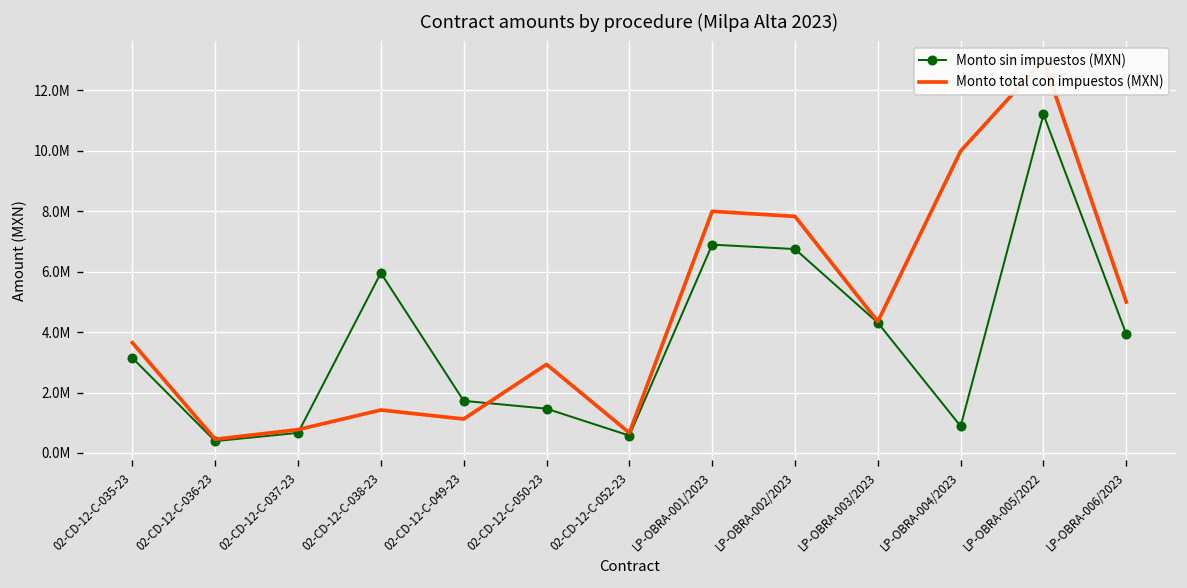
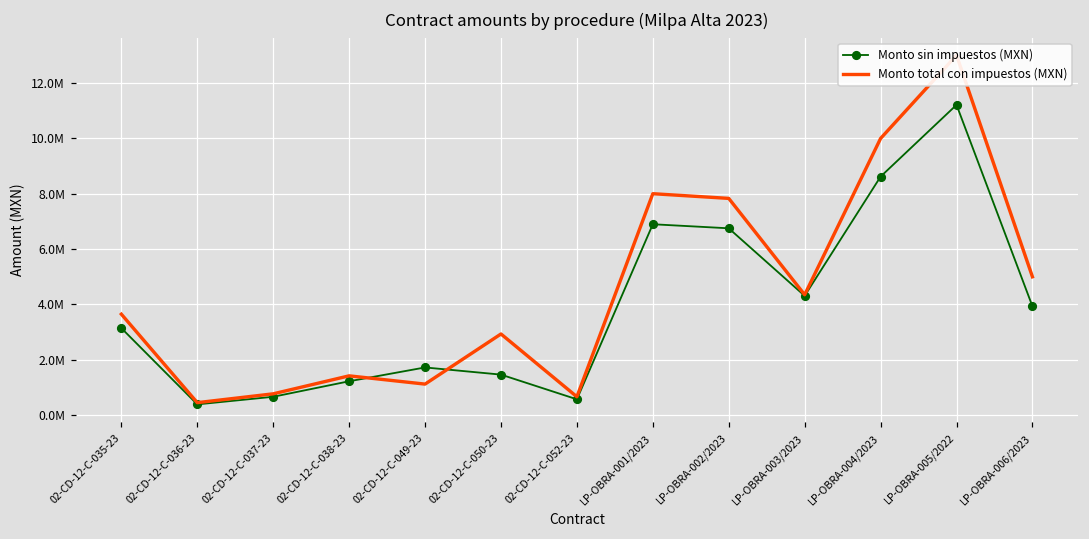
  {
    "Monto sin impuestos (MXN)": {
      "02-CD-12-C-035-23": 3100000,
      "02-CD-12-C-037-23": 700000,
-     "02-CD-12-C-038-23": 6000000,
+     "02-CD-12-C-038-23": 1200000,
      "02-CD-12-C-049-23": 1700000,
      "02-CD-12-C-050-23": 1500000,
      "LP-OBRA-001/2023": 6900000,
      "LP-OBRA-002/2023": 6700000,
-     "LP-OBRA-004/2023": 900000,
+     "LP-OBRA-004/2023": 8600000,
      "LP-OBRA-005/2022": 11200000,
      "LP-OBRA-006/2023": 3900000
    },
    "Monto total con impuestos (MXN)": {
      "02-CD-12-C-035-23": 3600000,
      "02-CD-12-C-037-23": 800000,
      "02-CD-12-C-038-23": 1400000,
      "02-CD-12-C-049-23": 1100000,
      "02-CD-12-C-050-23": 2900000,
      "LP-OBRA-001/2023": 8000000,
      "LP-OBRA-002/2023": 7800000,
      "LP-OBRA-004/2023": 10000000,
      "LP-OBRA-006/2023": 5000000
    }
  }
